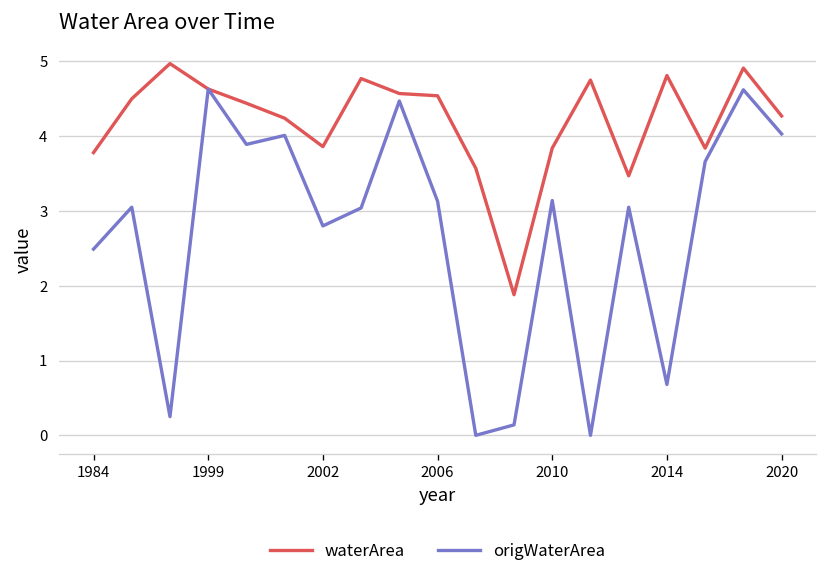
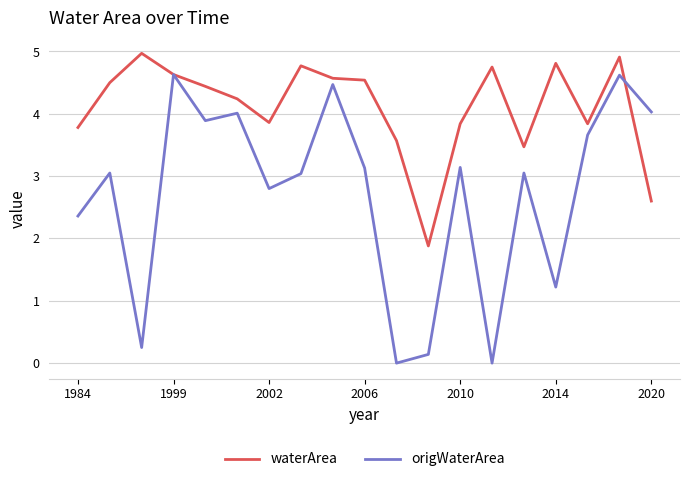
  {
    "waterArea": {
      "1984": 3.8,
      "2002": 3.9,
      "2006": 4.5,
      "2010": 3.8,
      "2014": 4.8,
-     "2020": 4.3
+     "2020": 2.6
    },
    "origWaterArea": {
-     "1984": 2.5,
+     "1984": 2.4,
      "2002": 2.8,
      "2006": 3.1,
      "2010": 3.1,
-     "2014": 0.7,
+     "2014": 1.2,
      "2020": 4.0
    }
  }
